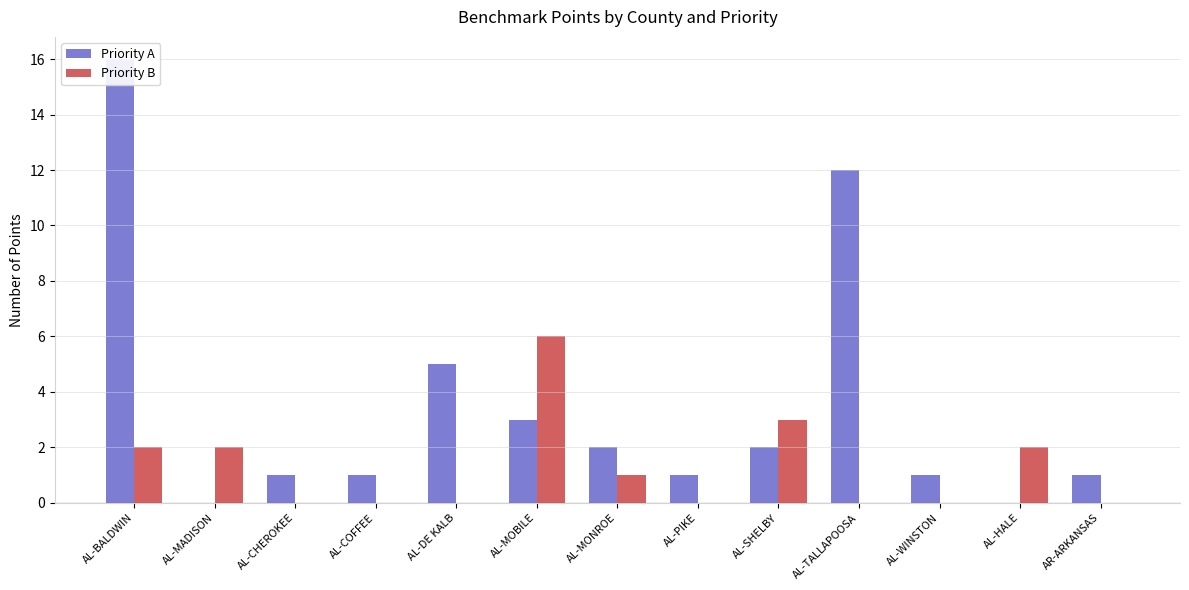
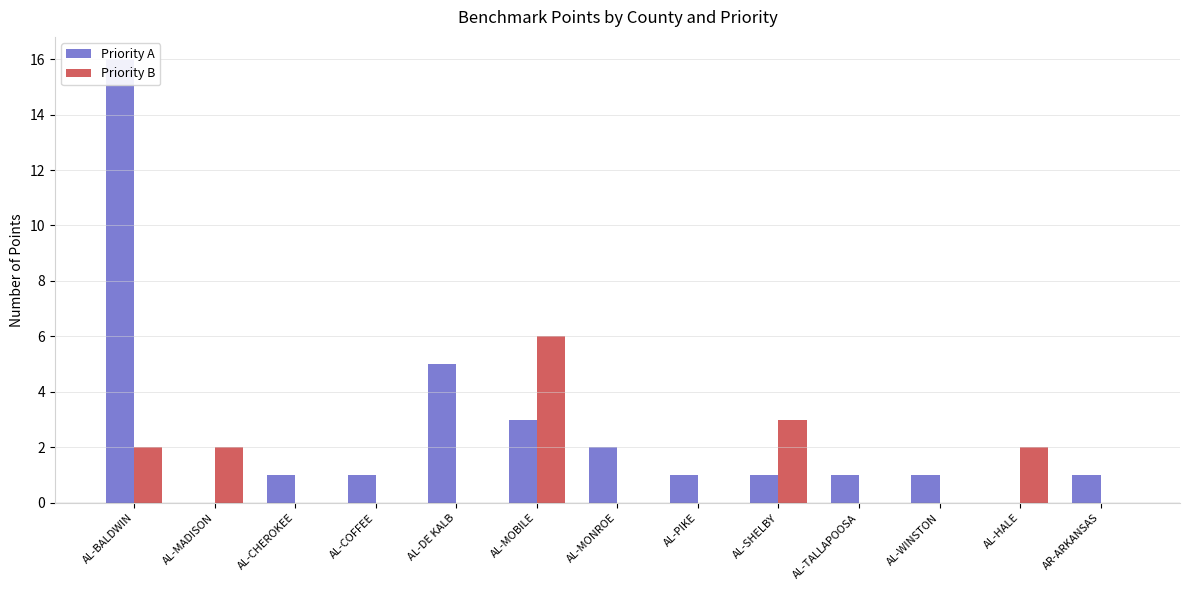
  {
    "Priority A": {
      "AL-MADISON": 0,
      "AL-CHEROKEE": 1,
      "AL-COFFEE": 1,
      "AL-DE KALB": 5,
      "AL-MOBILE": 3,
      "AL-MONROE": 2,
      "AL-PIKE": 1,
-     "AL-SHELBY": 2,
-     "AL-TALLAPOOSA": 12,
+     "AL-SHELBY": 1,
+     "AL-TALLAPOOSA": 1,
      "AL-WINSTON": 1,
      "AL-HALE": 0,
      "AR-ARKANSAS": 1
    },
    "Priority B": {
      "AL-BALDWIN": 2,
      "AL-MADISON": 2,
      "AL-CHEROKEE": 0,
      "AL-COFFEE": 0,
      "AL-DE KALB": 0,
      "AL-MOBILE": 6,
-     "AL-MONROE": 1,
+     "AL-MONROE": 0,
      "AL-PIKE": 0,
      "AL-SHELBY": 3,
      "AL-TALLAPOOSA": 0,
      "AL-WINSTON": 0,
      "AL-HALE": 2,
      "AR-ARKANSAS": 0
    }
  }
